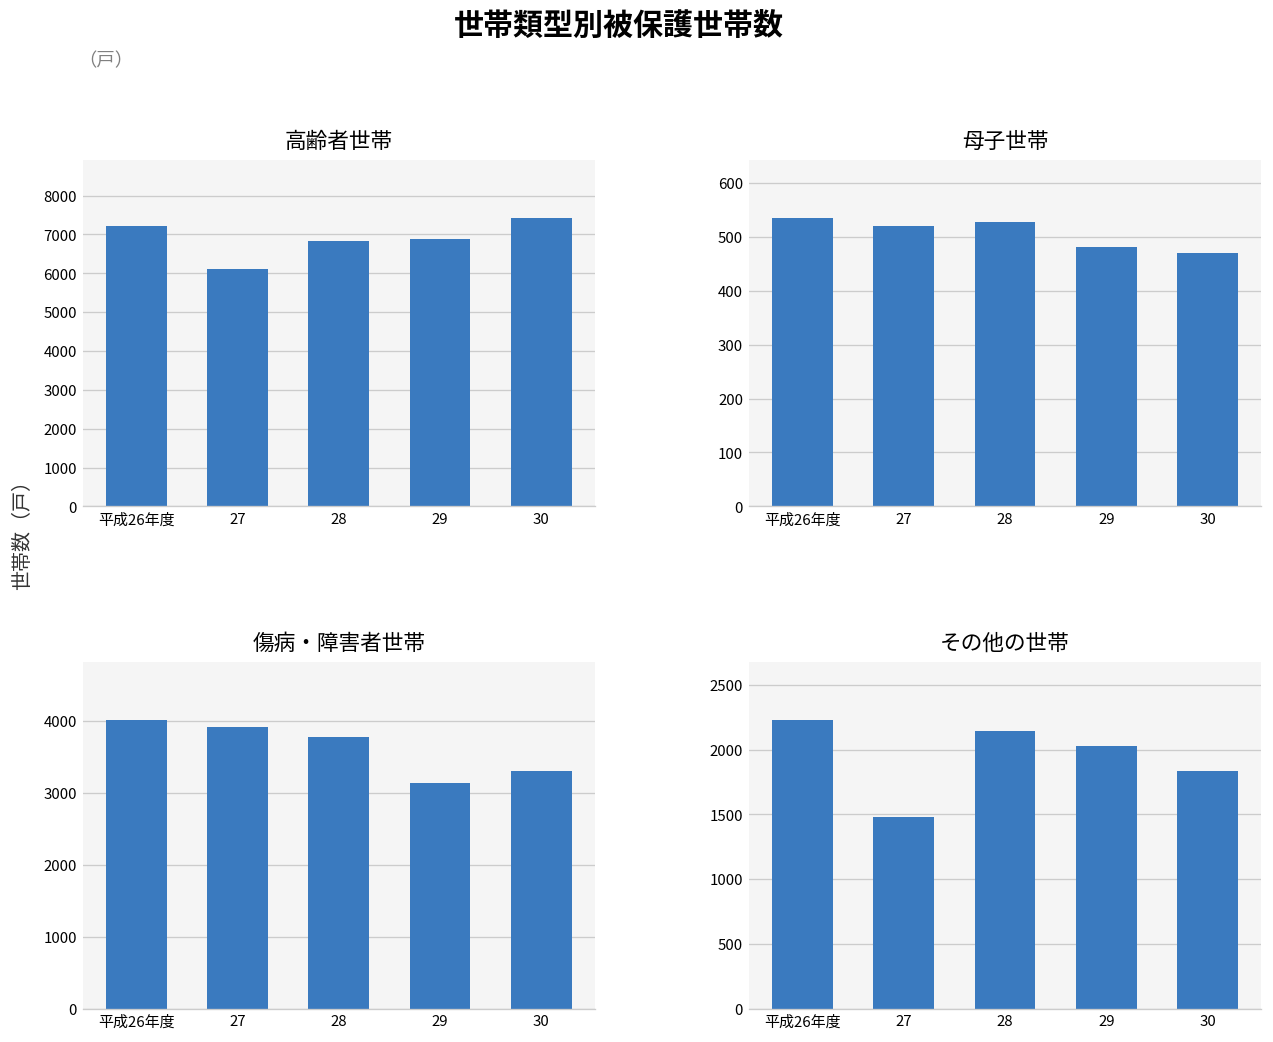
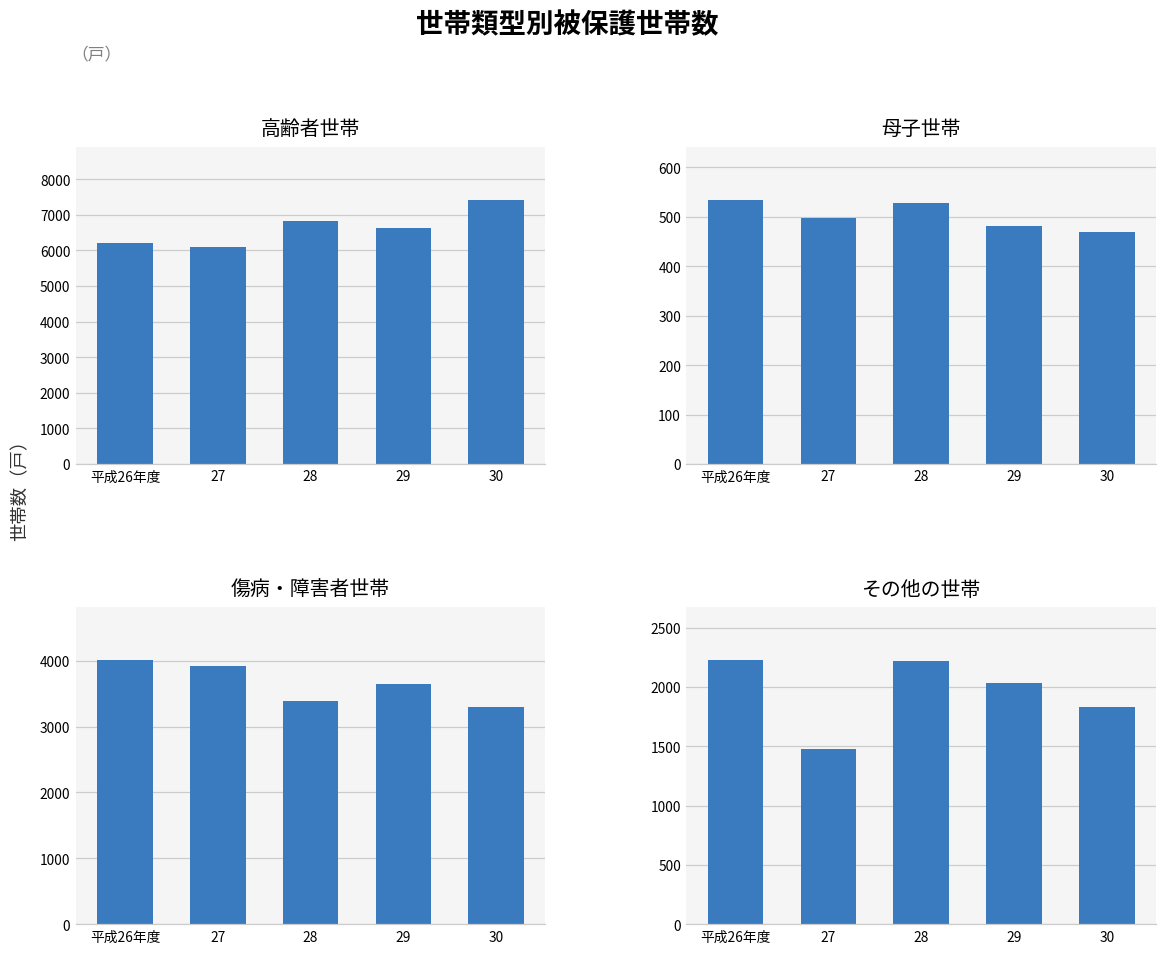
  {
    "高齢者世帯": {
-     "平成26年度": 7200,
+     "平成26年度": 6200,
      "27": 6100,
      "28": 6800,
-     "29": 6900,
+     "29": 6600,
      "30": 7400
    },
    "母子世帯": {
      "平成26年度": 540,
-     "27": 520,
+     "27": 500,
      "28": 530,
      "29": 480,
      "30": 470
    },
    "傷病・障害者世帯": {
      "平成26年度": 4000,
      "27": 3900,
-     "28": 3800,
-     "29": 3100,
+     "28": 3400,
+     "29": 3600,
      "30": 3300
    },
    "その他の世帯": {
      "平成26年度": 2230,
      "27": 1480,
-     "28": 2140,
+     "28": 2220,
      "29": 2030,
      "30": 1840
    }
  }
